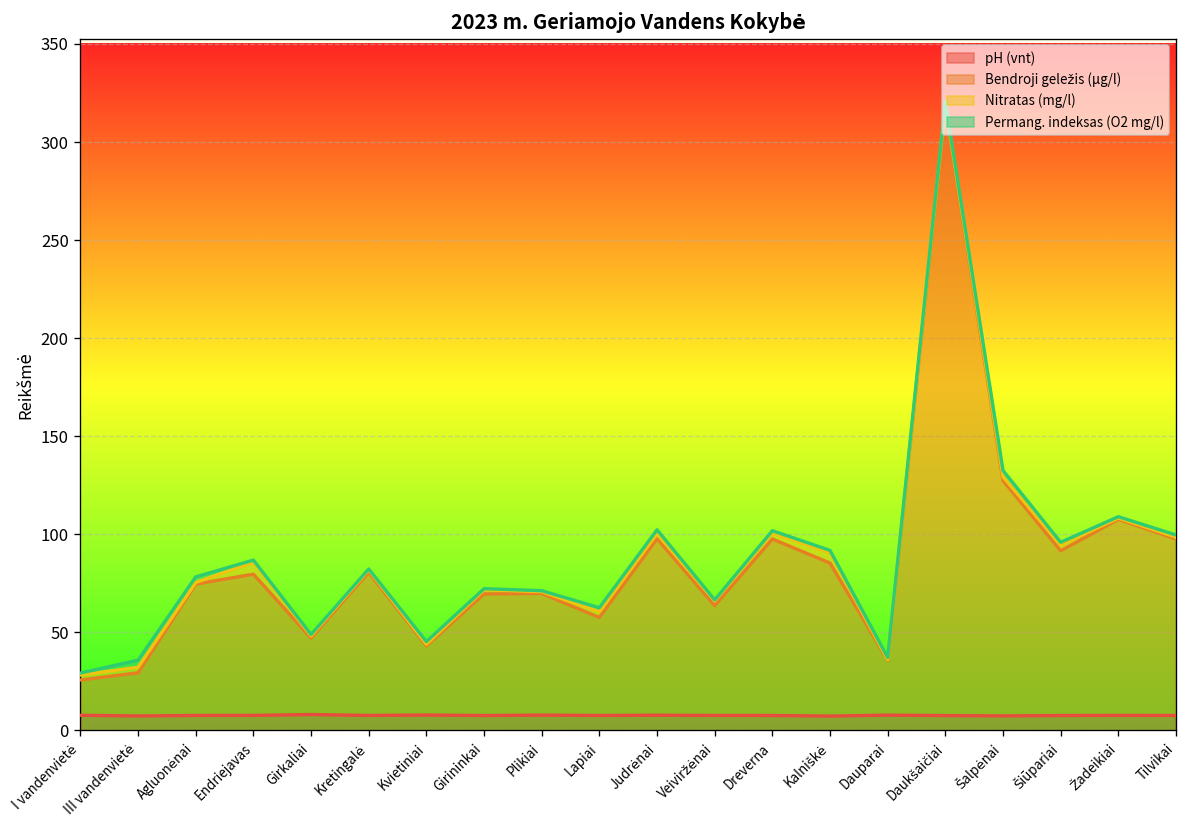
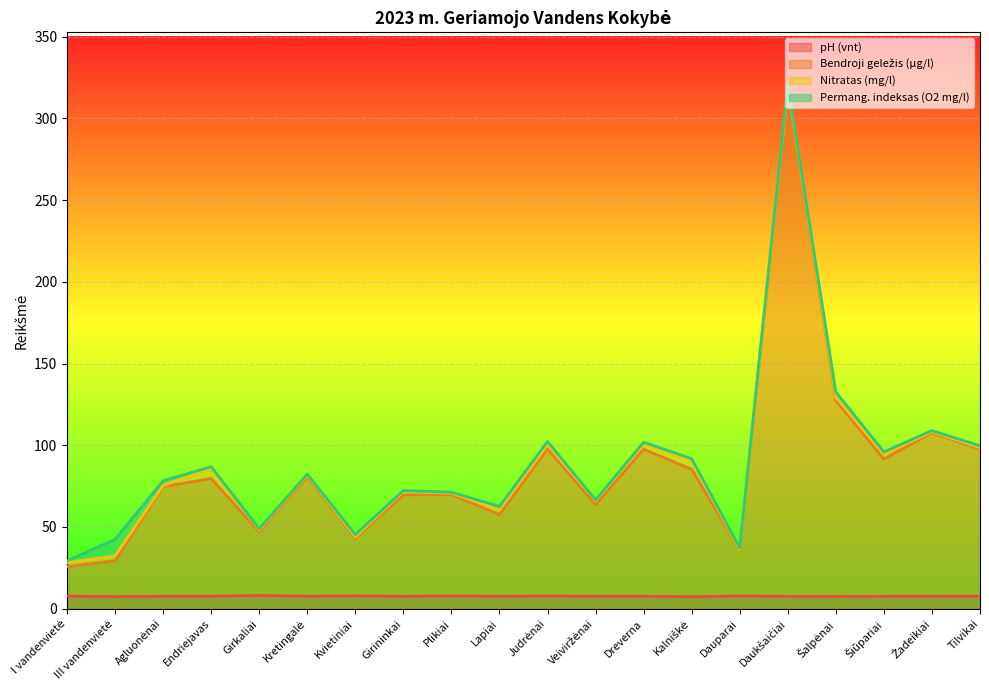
  {
    "Permang. indeksas (O2 mg/l)": {
-     "III vandenvietė": 4,
+     "III vandenvietė": 10,
      "Agluonėnai": 3,
      "Lapiai": 2,
      "Judrėnai": 2,
      "Šalpėnai": 3
    }
  }
